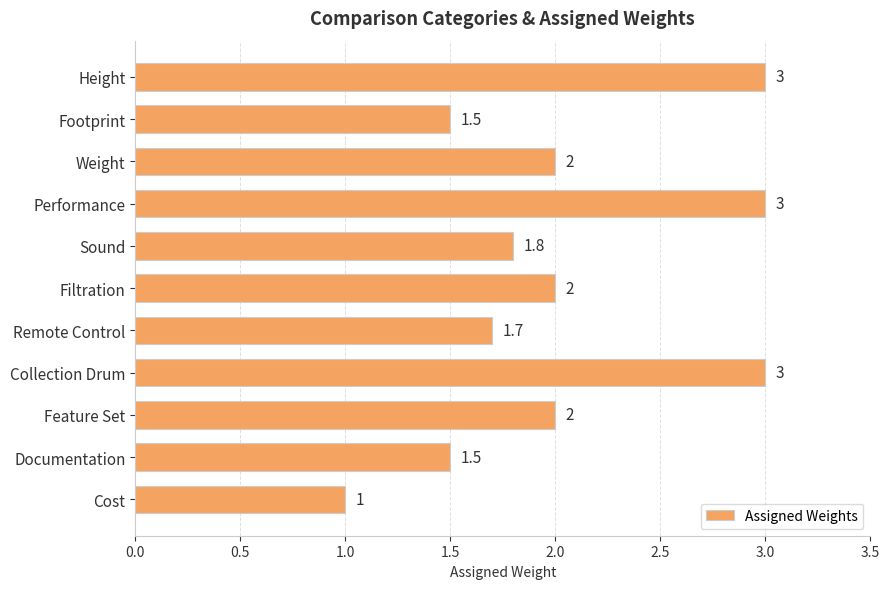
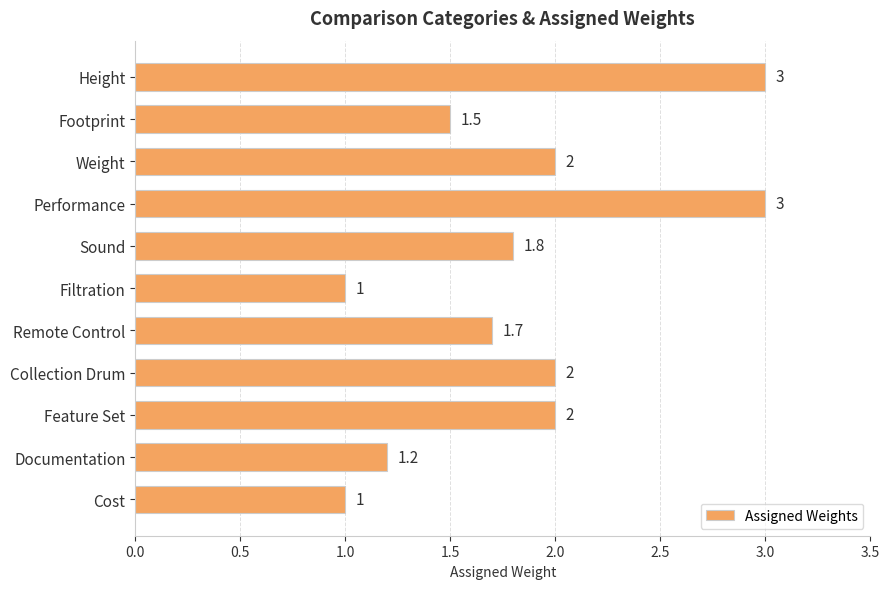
  {
    "Height": 3,
    "Footprint": 1.5,
    "Weight": 2,
    "Performance": 3,
    "Sound": 1.8,
-   "Filtration": 2,
+   "Filtration": 1,
    "Remote Control": 1.7,
-   "Collection Drum": 3,
+   "Collection Drum": 2,
    "Feature Set": 2,
-   "Documentation": 1.5,
+   "Documentation": 1.2,
    "Cost": 1
  }
